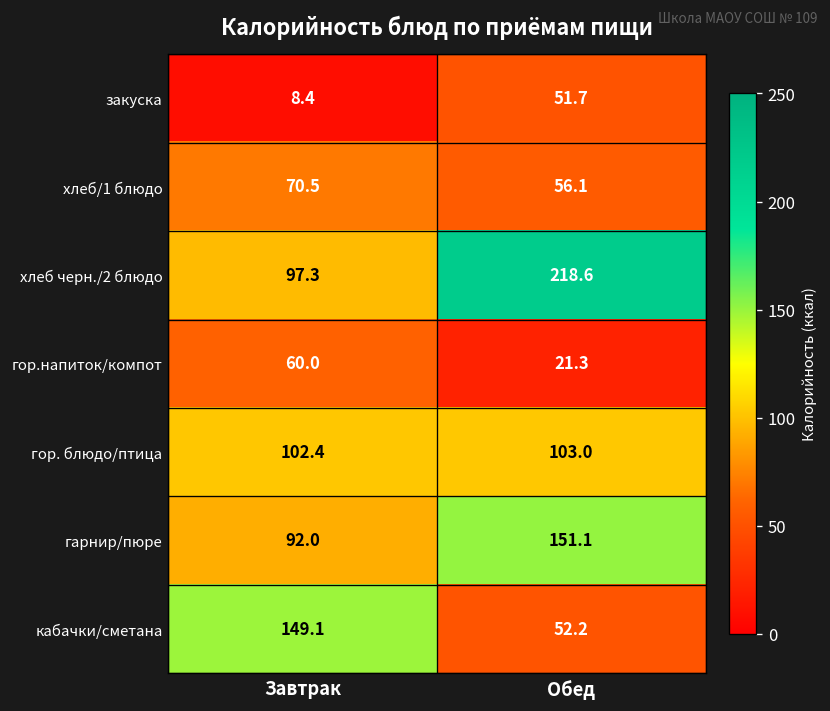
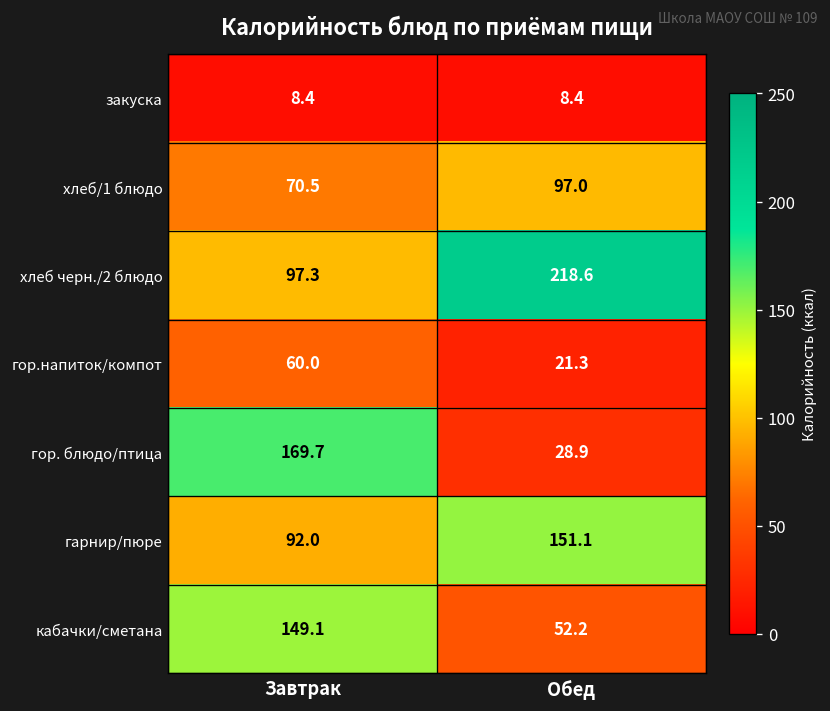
  {
    "закуска": {
      "Завтрак": 8.4,
-     "Обед": 51.7
+     "Обед": 8.4
    },
    "хлеб/1 блюдо": {
      "Завтрак": 70.5,
-     "Обед": 56.1
+     "Обед": 97.0
    },
    "хлеб черн./2 блюдо": {
      "Завтрак": 97.3,
      "Обед": 218.6
    },
    "гор.напиток/компот": {
      "Завтрак": 60.0,
      "Обед": 21.3
    },
    "гор. блюдо/птица": {
-     "Завтрак": 102.4,
-     "Обед": 103.0
+     "Завтрак": 169.7,
+     "Обед": 28.9
    },
    "гарнир/пюре": {
      "Завтрак": 92.0,
      "Обед": 151.1
    },
    "кабачки/сметана": {
      "Завтрак": 149.1,
      "Обед": 52.2
    }
  }
